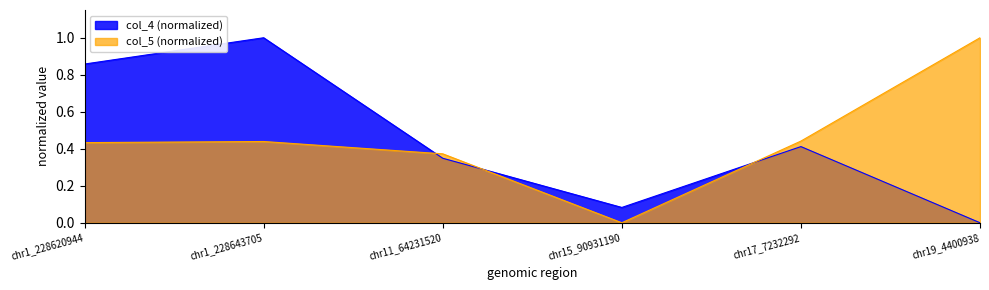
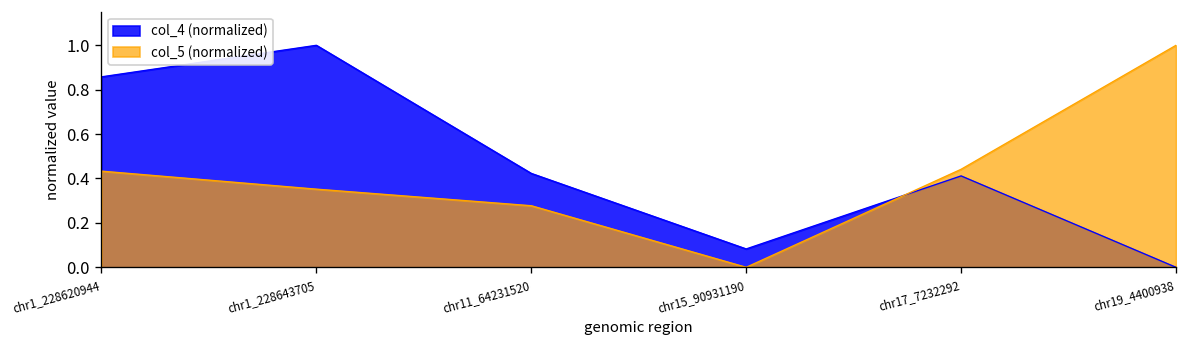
  {
    "col_4 (normalized)": {
      "chr1_228620944": 0.86,
      "chr1_228643705": 1.00,
-     "chr11_64231520": 0.35,
+     "chr11_64231520": 0.42,
      "chr15_90931190": 0.08,
      "chr17_7232292": 0.41,
      "chr19_4400938": 0.00
    },
    "col_5 (normalized)": {
      "chr1_228620944": 0.43,
-     "chr1_228643705": 0.44,
-     "chr11_64231520": 0.37,
+     "chr1_228643705": 0.35,
+     "chr11_64231520": 0.28,
      "chr15_90931190": 0.00,
      "chr17_7232292": 0.44,
      "chr19_4400938": 1.00
    }
  }
